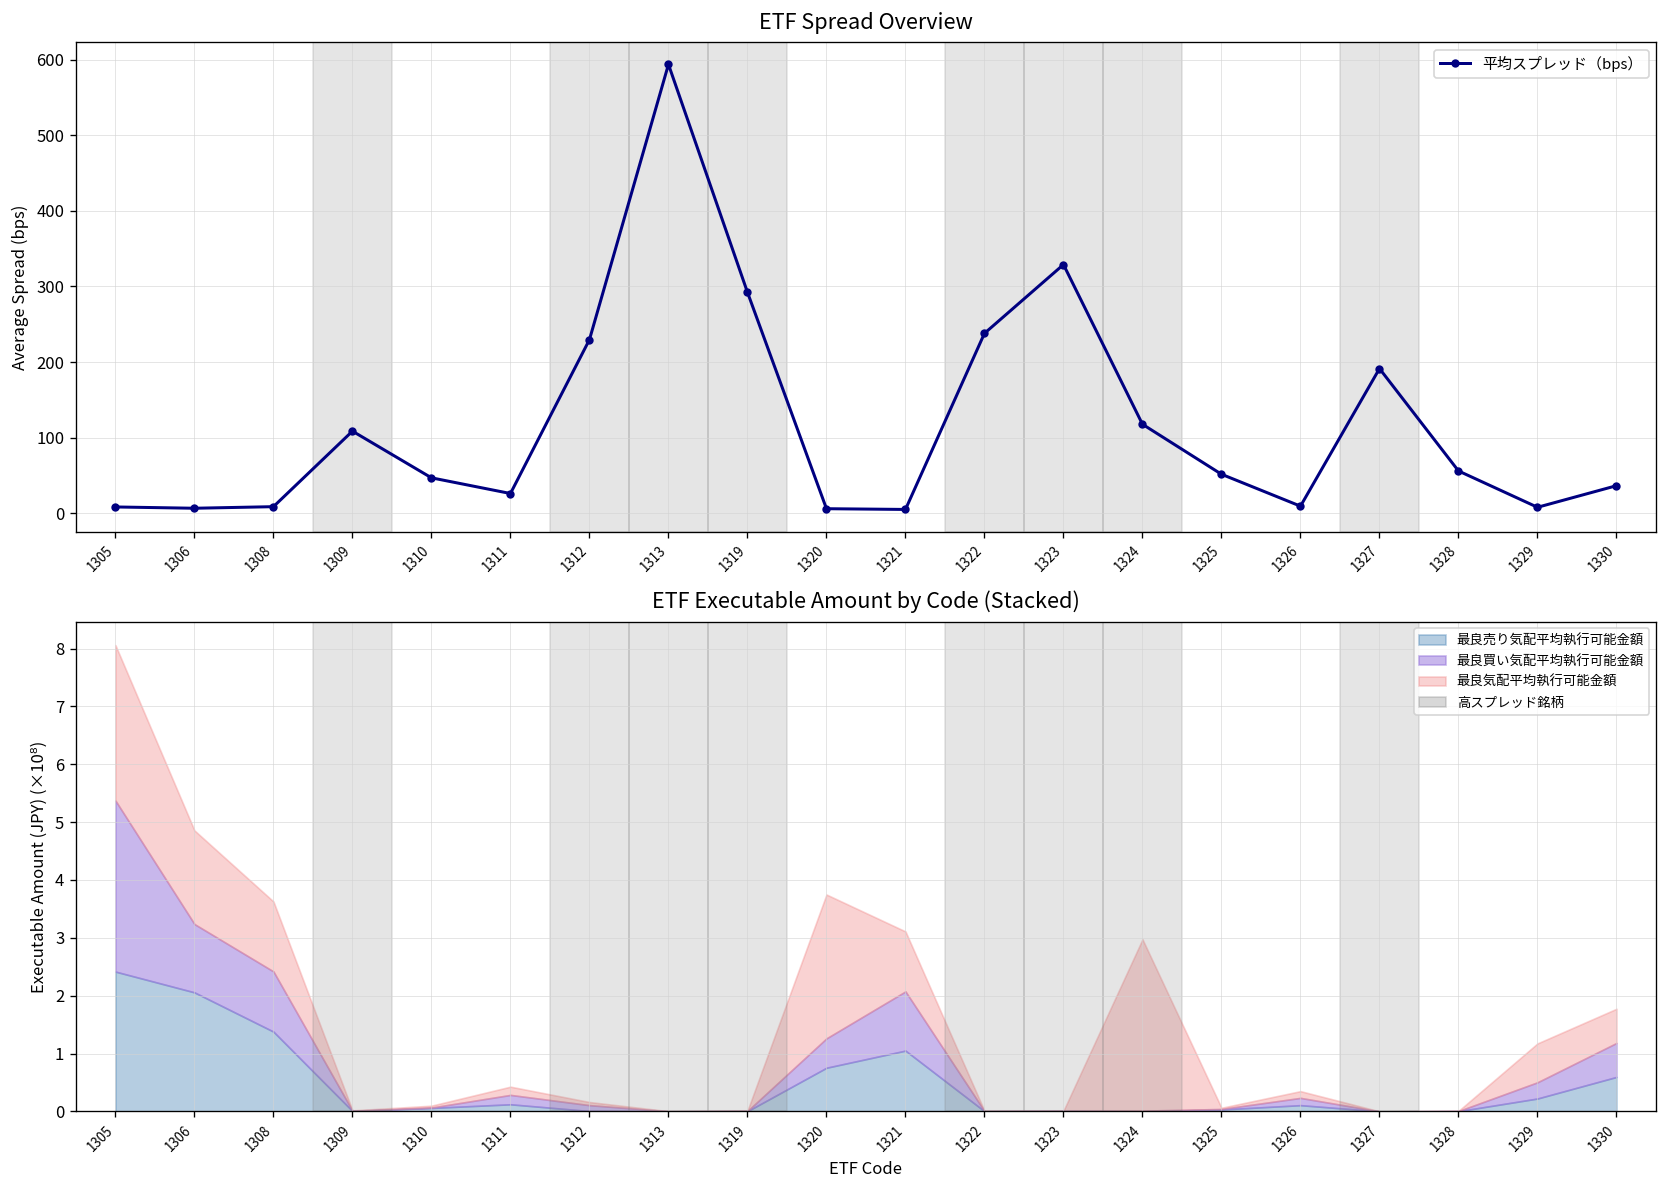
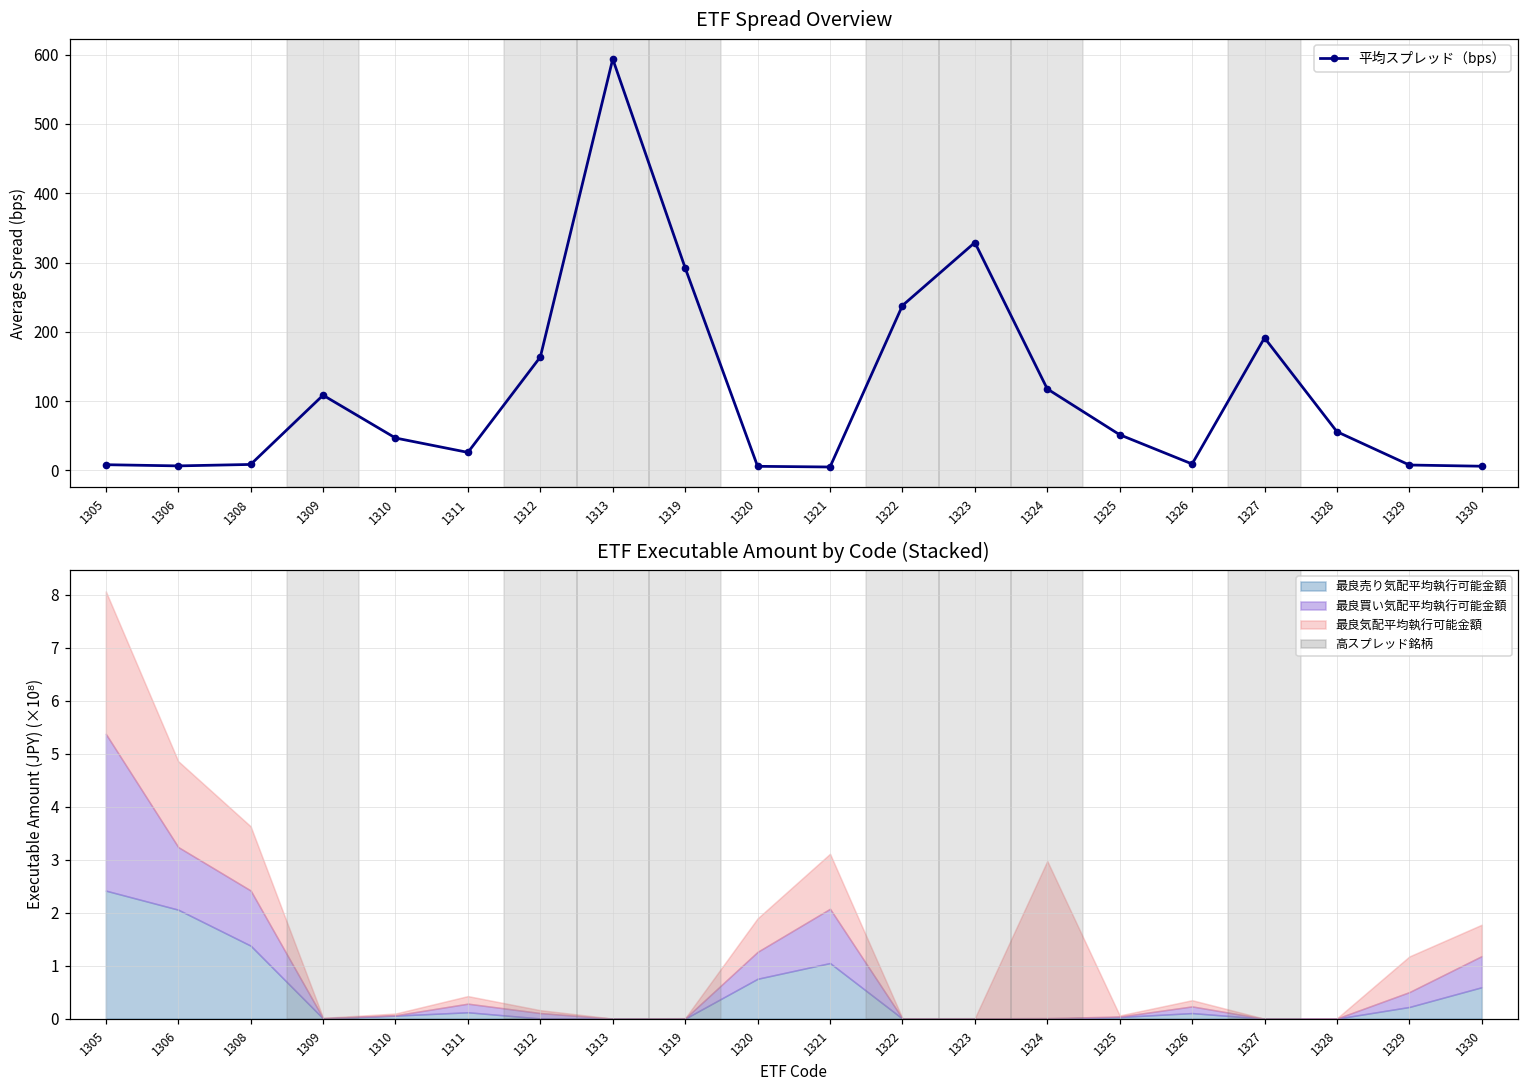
  {
    "ETF Spread Overview": {
      "1305": 10,
      "1306": 10,
      "1308": 10,
      "1309": 110,
      "1310": 50,
      "1311": 30,
-     "1312": 230,
+     "1312": 160,
      "1313": 590,
      "1319": 290,
      "1320": 10,
      "1321": 10,
      "1322": 240,
      "1323": 330,
      "1324": 120,
      "1325": 50,
      "1326": 10,
      "1327": 190,
      "1328": 60,
      "1329": 10,
-     "1330": 40
+     "1330": 10
    },
    "ETF Executable Amount by Code (Stacked)": {
      "最良気配平均執行可能金額": {
        "1305": 2.7,
        "1306": 1.6,
        "1308": 1.2,
        "1311": 0.1,
        "1312": 0.1,
-       "1320": 2.5,
+       "1320": 0.6,
        "1321": 1.0,
        "1324": 3.0,
        "1326": 0.1,
        "1329": 0.7,
        "1330": 0.6
      }
    }
  }
